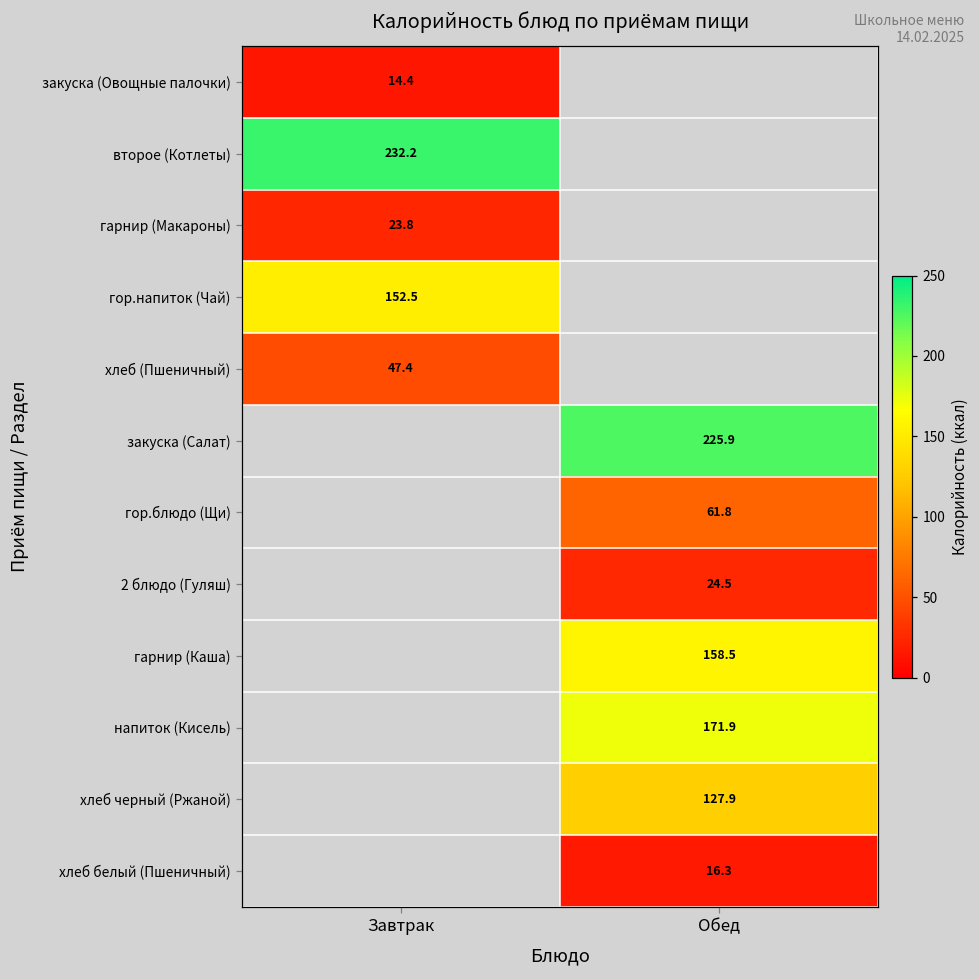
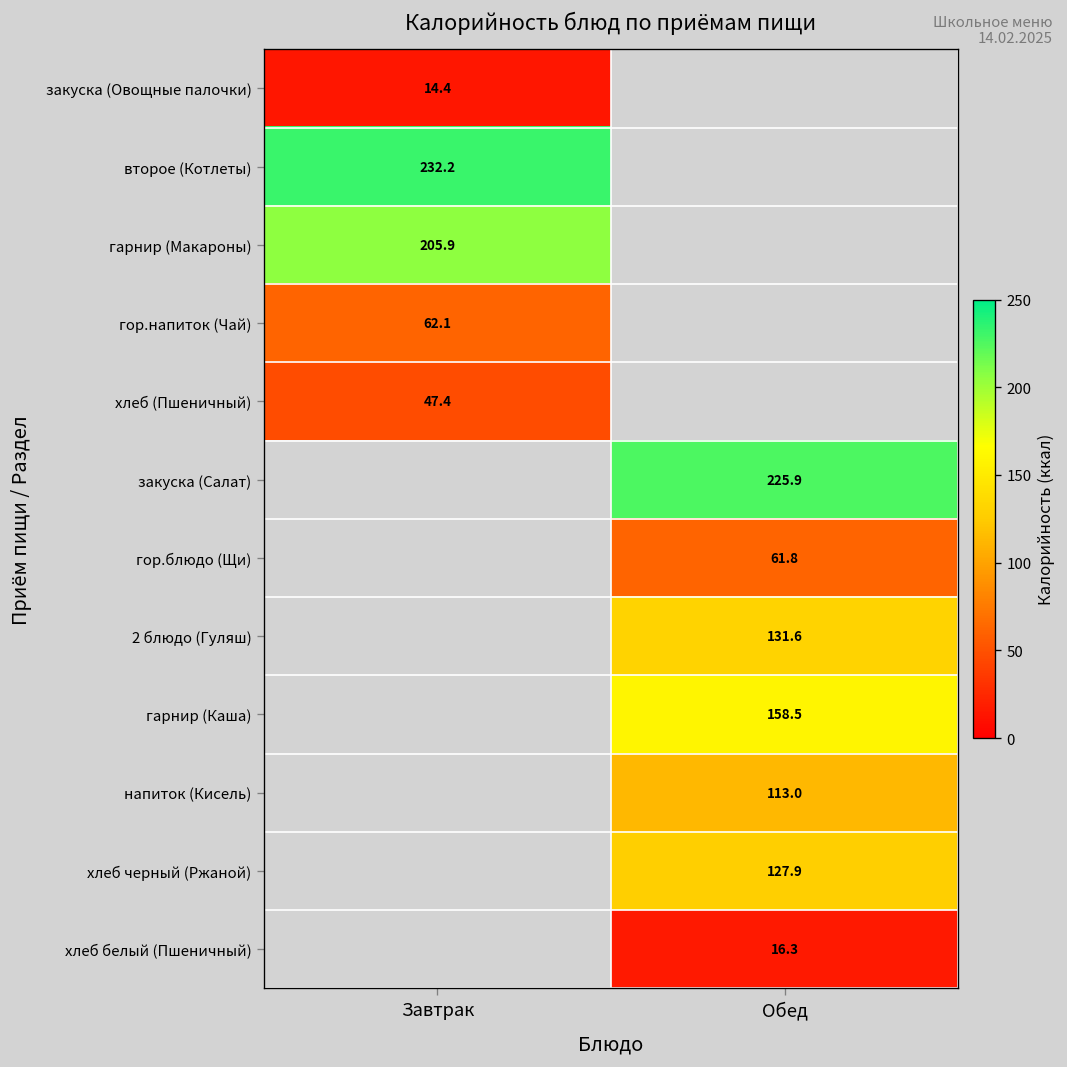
  {
    "закуска (Овощные палочки)": {
      "Завтрак": 14.4
    },
    "второе (Котлеты)": {
      "Завтрак": 232.2
    },
    "гарнир (Макароны)": {
-     "Завтрак": 23.8
+     "Завтрак": 205.9
    },
    "гор.напиток (Чай)": {
-     "Завтрак": 152.5
+     "Завтрак": 62.1
    },
    "хлеб (Пшеничный)": {
      "Завтрак": 47.4
    },
    "закуска (Салат)": {
      "Обед": 225.9
    },
    "гор.блюдо (Щи)": {
      "Обед": 61.8
    },
    "2 блюдо (Гуляш)": {
-     "Обед": 24.5
+     "Обед": 131.6
    },
    "гарнир (Каша)": {
      "Обед": 158.5
    },
    "напиток (Кисель)": {
-     "Обед": 171.9
+     "Обед": 113.0
    },
    "хлеб черный (Ржаной)": {
      "Обед": 127.9
    },
    "хлеб белый (Пшеничный)": {
      "Обед": 16.3
    }
  }
